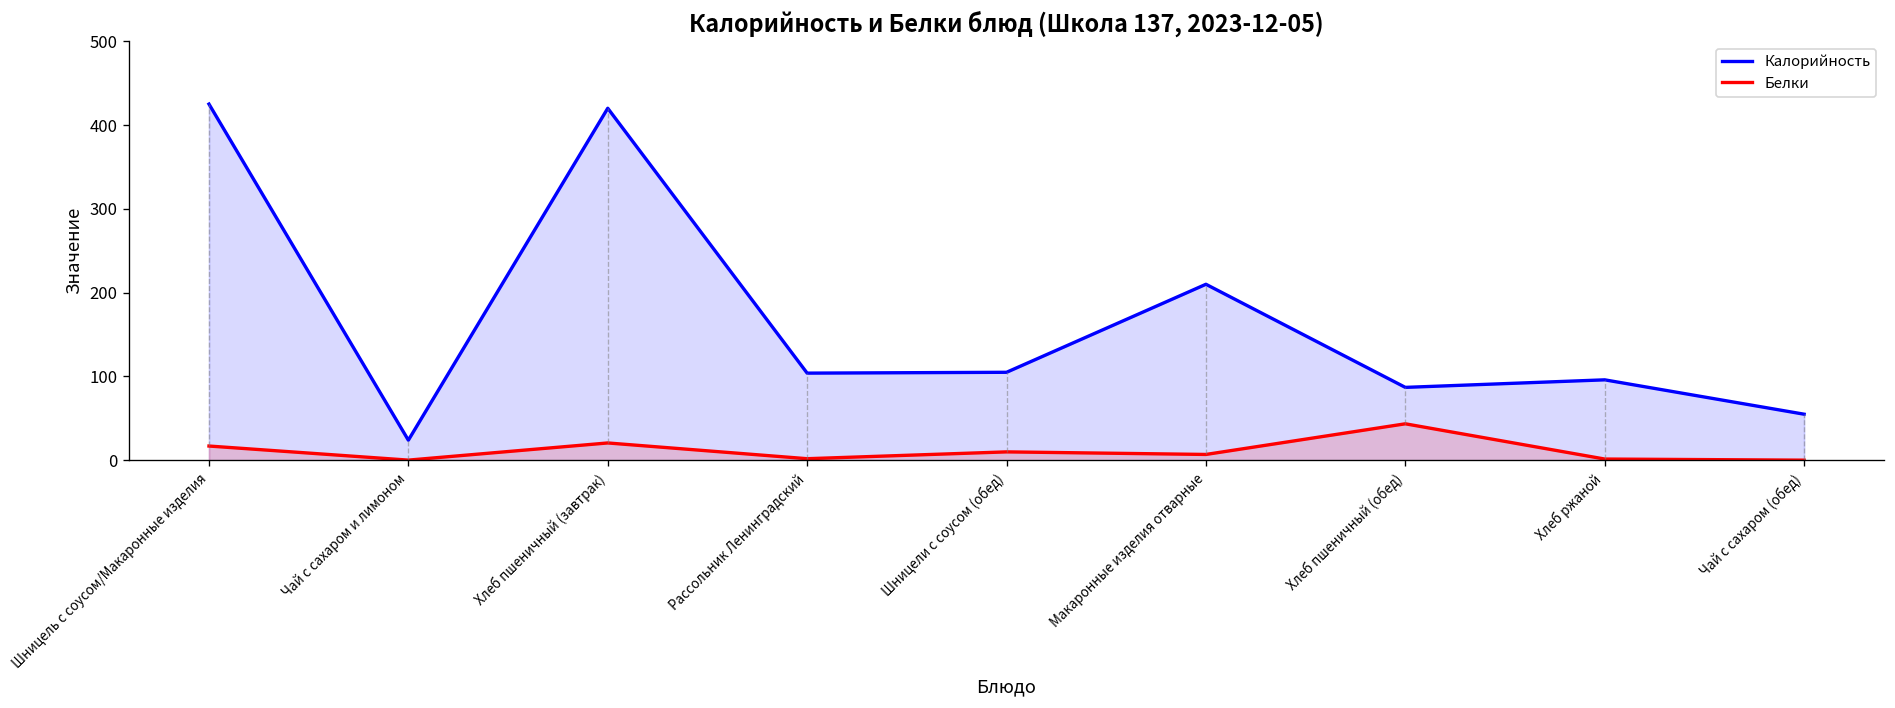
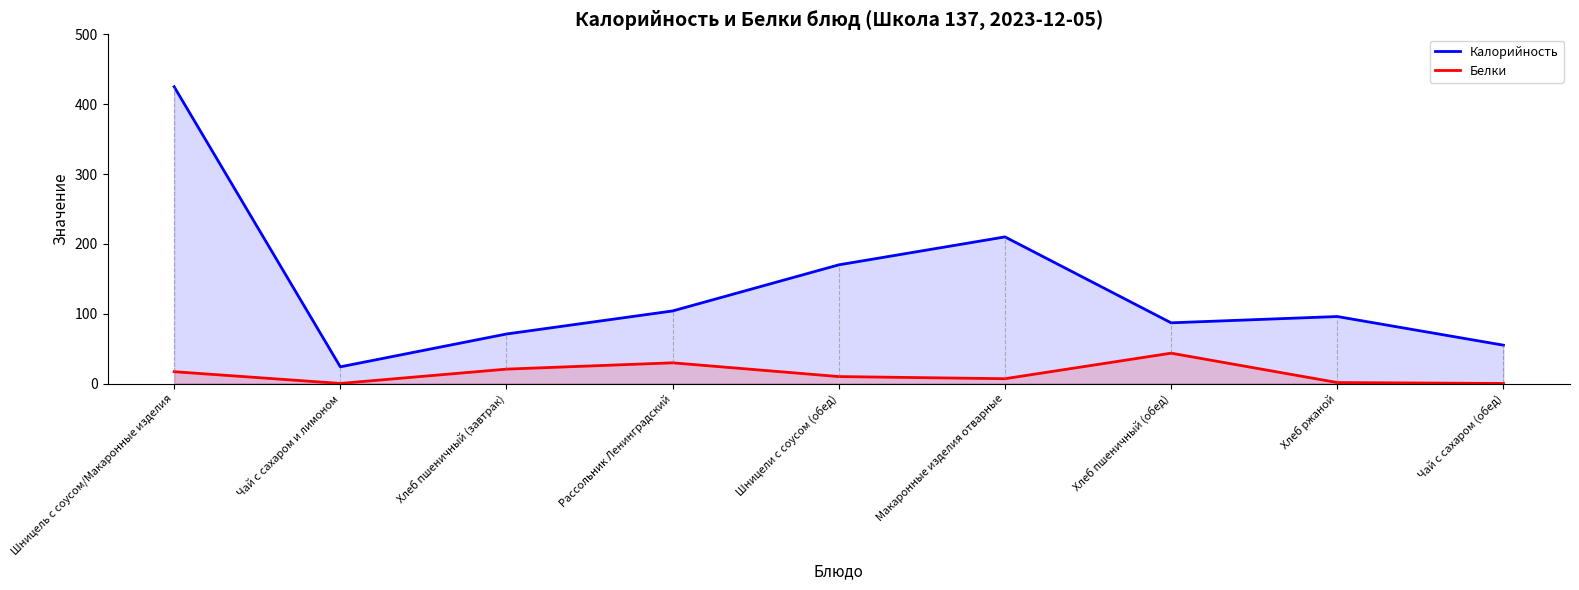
  {
    "Калорийность": {
-     "Хлеб пшеничный (завтрак)": 420,
-     "Шницели с соусом (обед)": 110
+     "Хлеб пшеничный (завтрак)": 70,
+     "Шницели с соусом (обед)": 170
    },
    "Белки": {
-     "Рассольник Ленинградский": 0
+     "Рассольник Ленинградский": 30
    }
  }
